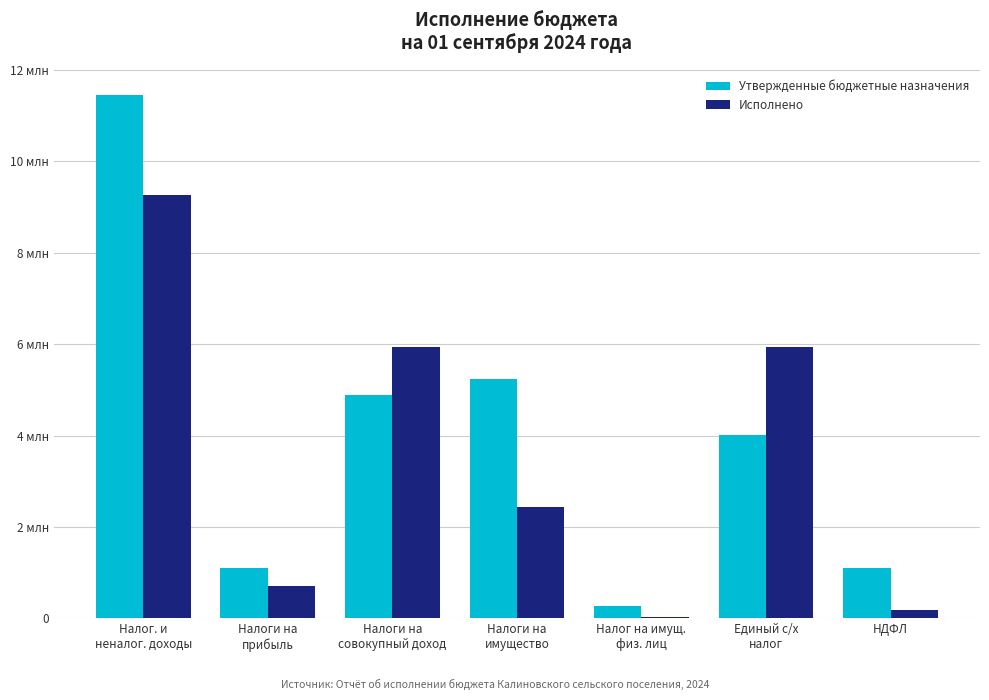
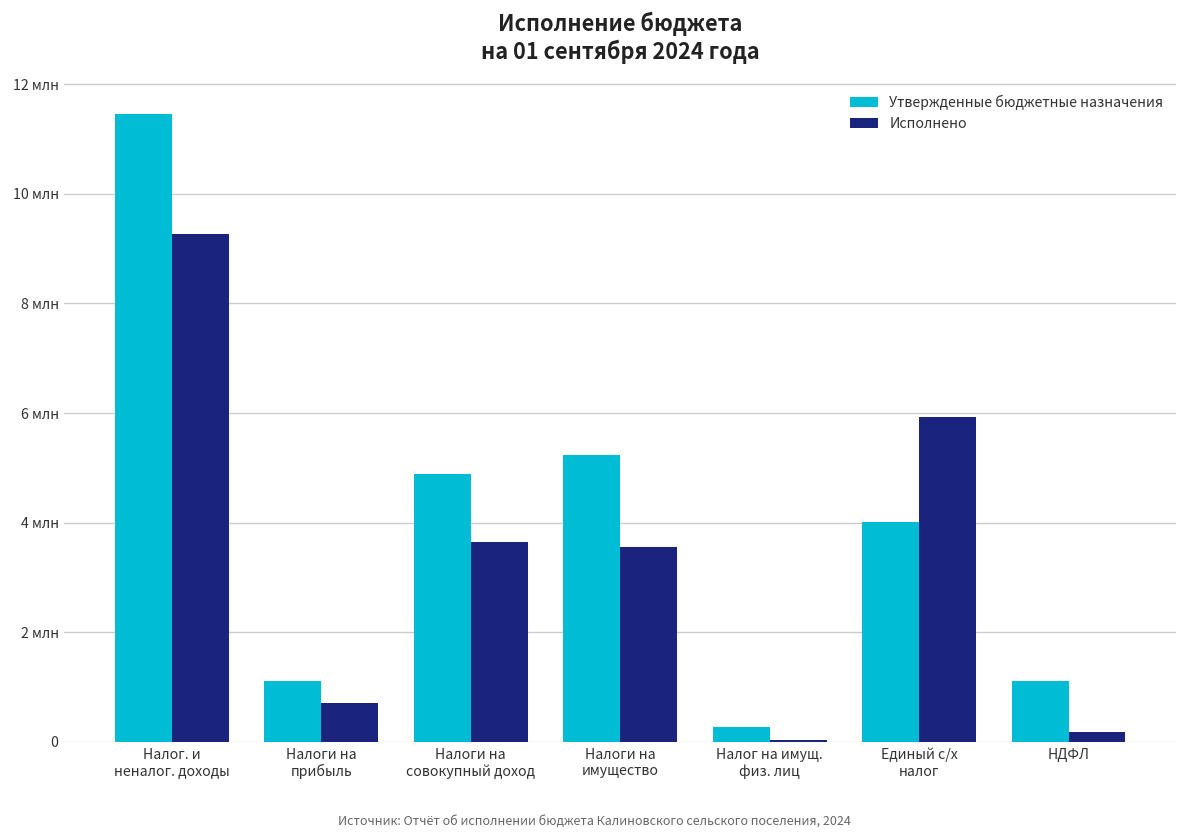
  {
    "Утвержденные бюджетные назначения": {
      "Налог. и неналог. доходы": "11.5 млн",
      "Налоги на прибыль": "1.1 млн",
      "Налоги на совокупный доход": "4.9 млн",
      "Налоги на имущество": "5.2 млн",
      "Налог на имущ. физ. лиц": "0.3 млн",
      "Единый с/х налог": "4.0 млн",
      "НДФЛ": "1.1 млн"
    },
    "Исполнено": {
      "Налог. и неналог. доходы": "9.3 млн",
      "Налоги на прибыль": "0.7 млн",
-     "Налоги на совокупный доход": "5.9 млн",
-     "Налоги на имущество": "2.4 млн",
+     "Налоги на совокупный доход": "3.7 млн",
+     "Налоги на имущество": "3.6 млн",
      "Единый с/х налог": "5.9 млн",
      "НДФЛ": "0.2 млн"
    }
  }
